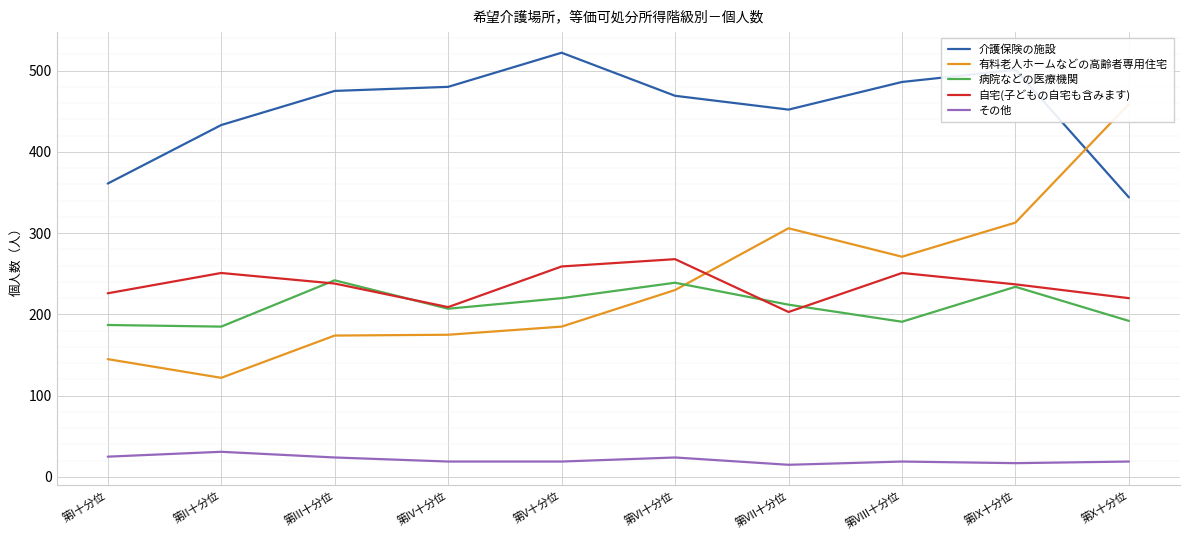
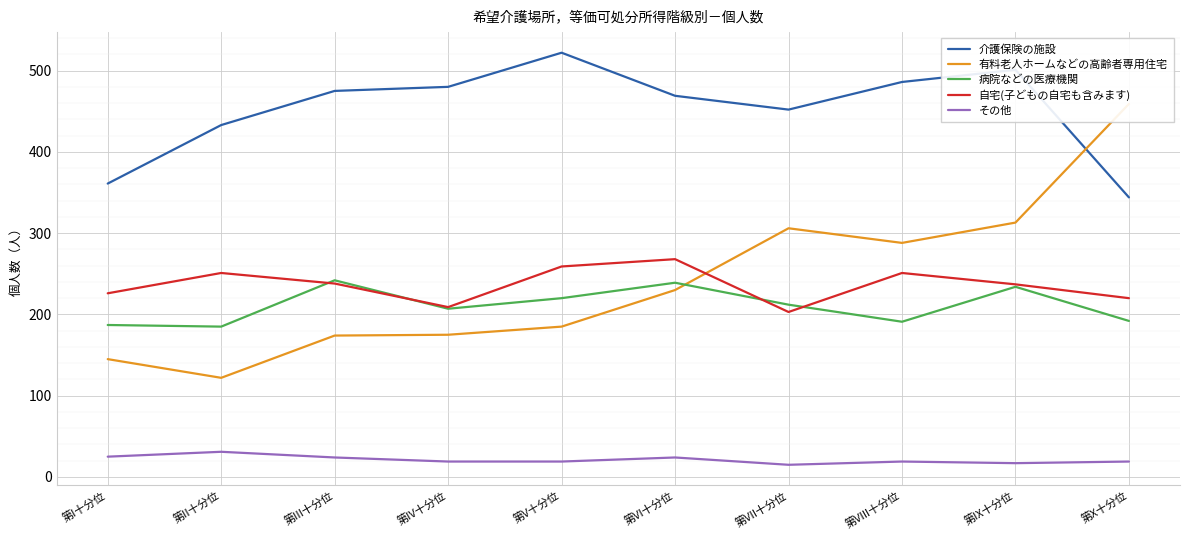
  {
    "介護保険の施設": {
      "第I十分位": 360,
      "第II十分位": 430,
      "第III十分位": 480,
      "第IV十分位": 480,
      "第V十分位": 520,
      "第VI十分位": 470,
      "第VII十分位": 450,
      "第VIII十分位": 490,
      "第X十分位": 340
    },
    "有料老人ホームなどの高齢者専用住宅": {
      "第I十分位": 150,
      "第II十分位": 120,
      "第III十分位": 170,
      "第IV十分位": 180,
      "第V十分位": 190,
      "第VI十分位": 230,
      "第VII十分位": 310,
-     "第VIII十分位": 270,
+     "第VIII十分位": 290,
      "第IX十分位": 310
    },
    "病院などの医療機関": {
      "第I十分位": 190,
      "第II十分位": 190,
      "第III十分位": 240,
      "第V十分位": 220,
      "第VI十分位": 240,
      "第VII十分位": 210,
      "第VIII十分位": 190,
      "第X十分位": 190
    },
    "自宅(子どもの自宅も含みます)": {
      "第I十分位": 230,
      "第II十分位": 250,
      "第III十分位": 240,
      "第V十分位": 260,
      "第VI十分位": 270,
      "第VII十分位": 200,
      "第VIII十分位": 250,
      "第X十分位": 220
    },
    "その他": {
      "第I十分位": 30,
      "第II十分位": 30,
      "第III十分位": 20,
      "第IV十分位": 20,
      "第V十分位": 20,
      "第VI十分位": 20,
      "第VII十分位": 20,
      "第VIII十分位": 20,
      "第IX十分位": 20,
      "第X十分位": 20
    }
  }
